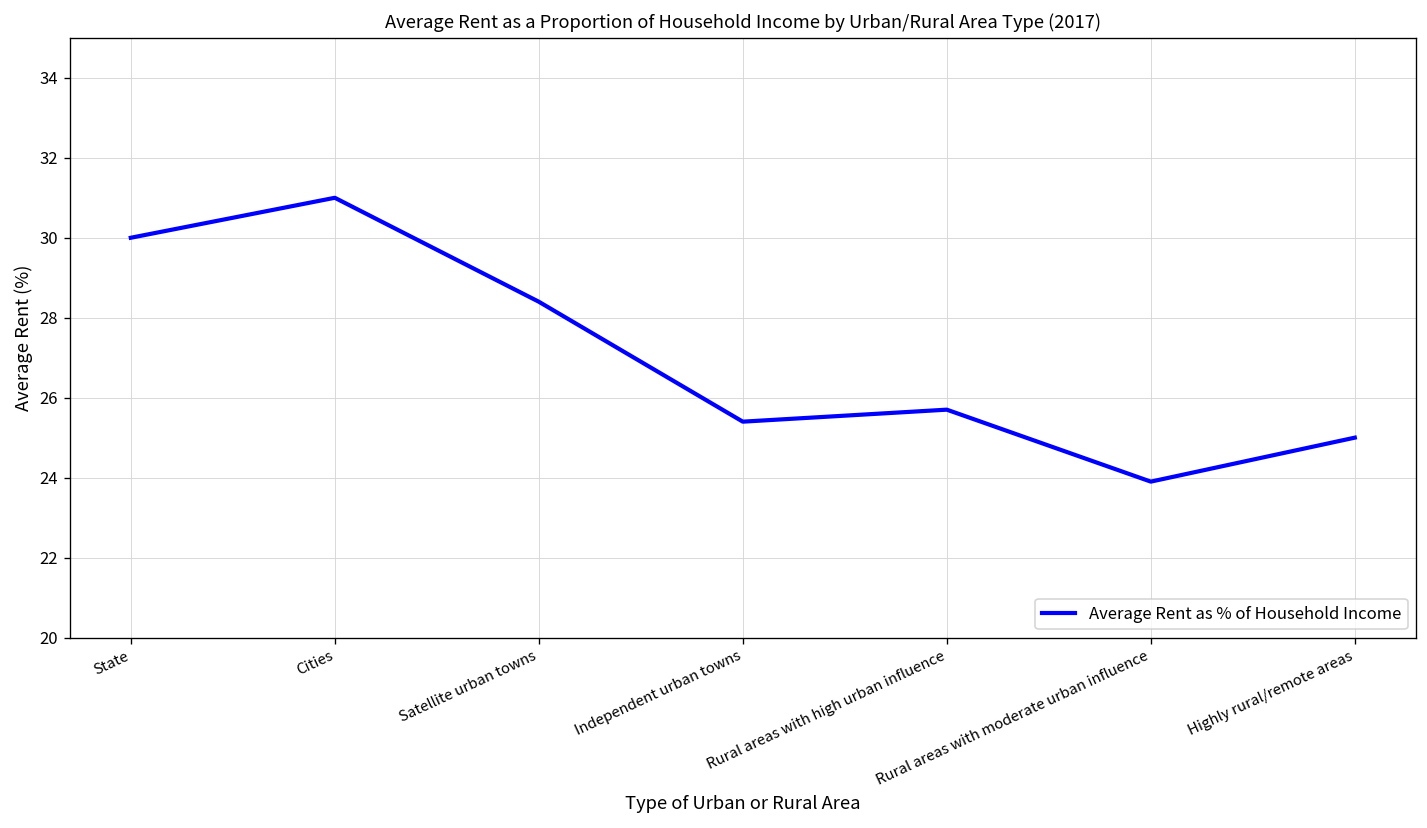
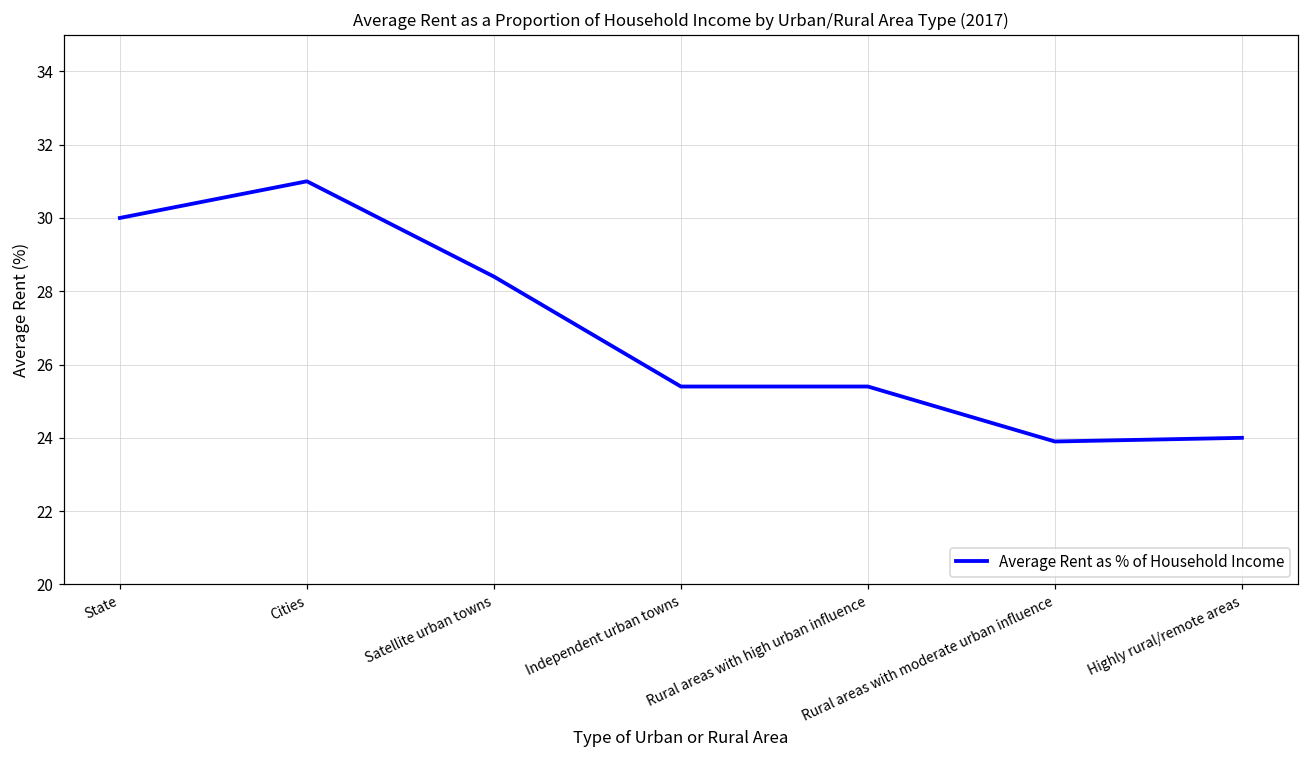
  {
    "State": 30.0,
    "Cities": 31.0,
    "Satellite urban towns": 28.4,
    "Independent urban towns": 25.4,
-   "Rural areas with high urban influence": 25.7,
+   "Rural areas with high urban influence": 25.4,
    "Rural areas with moderate urban influence": 23.9,
-   "Highly rural/remote areas": 25
+   "Highly rural/remote areas": 24
  }
